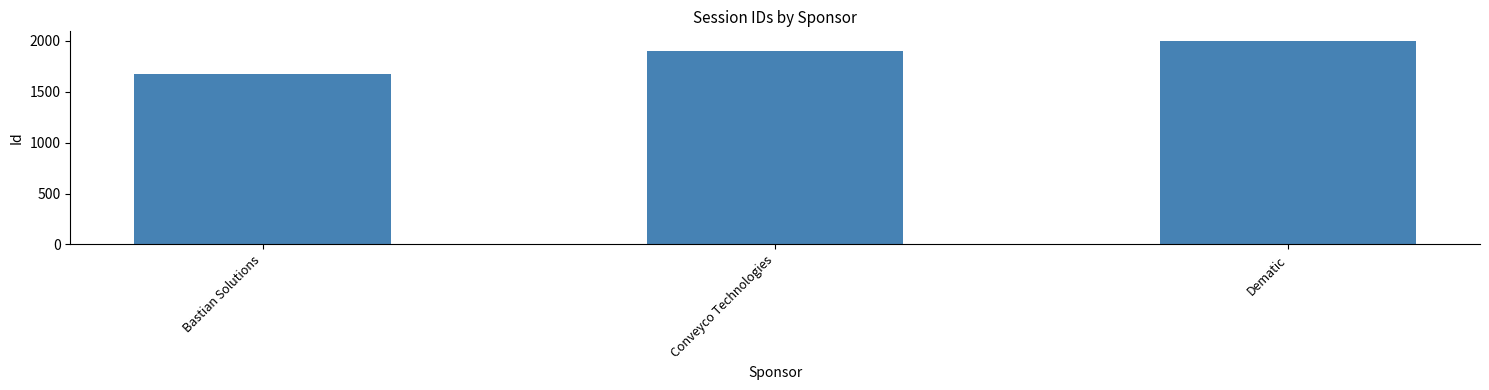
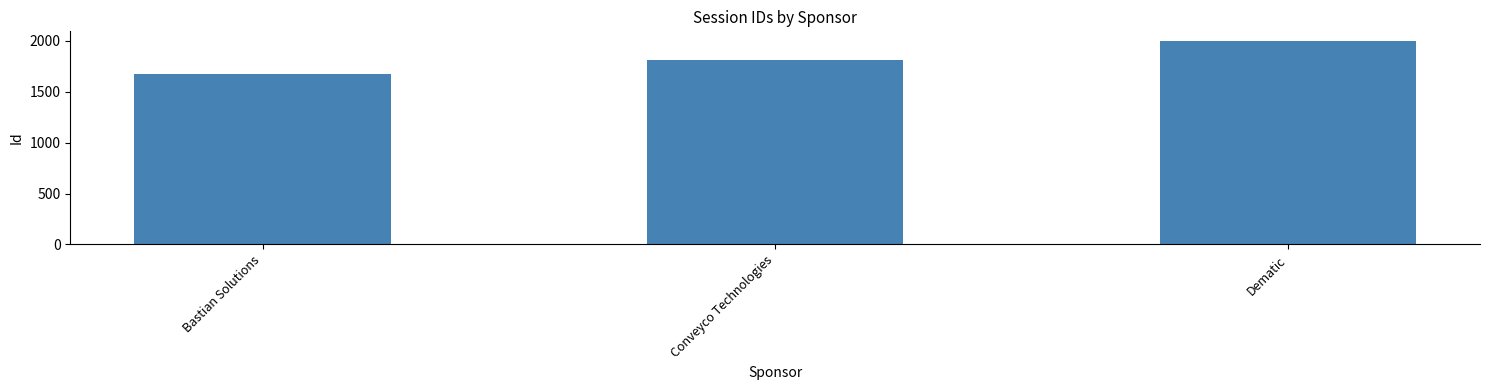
  {
    "Bastian Solutions": 1680,
-   "Conveyco Technologies": 1910,
+   "Conveyco Technologies": 1820,
    "Dematic": 2000
  }
